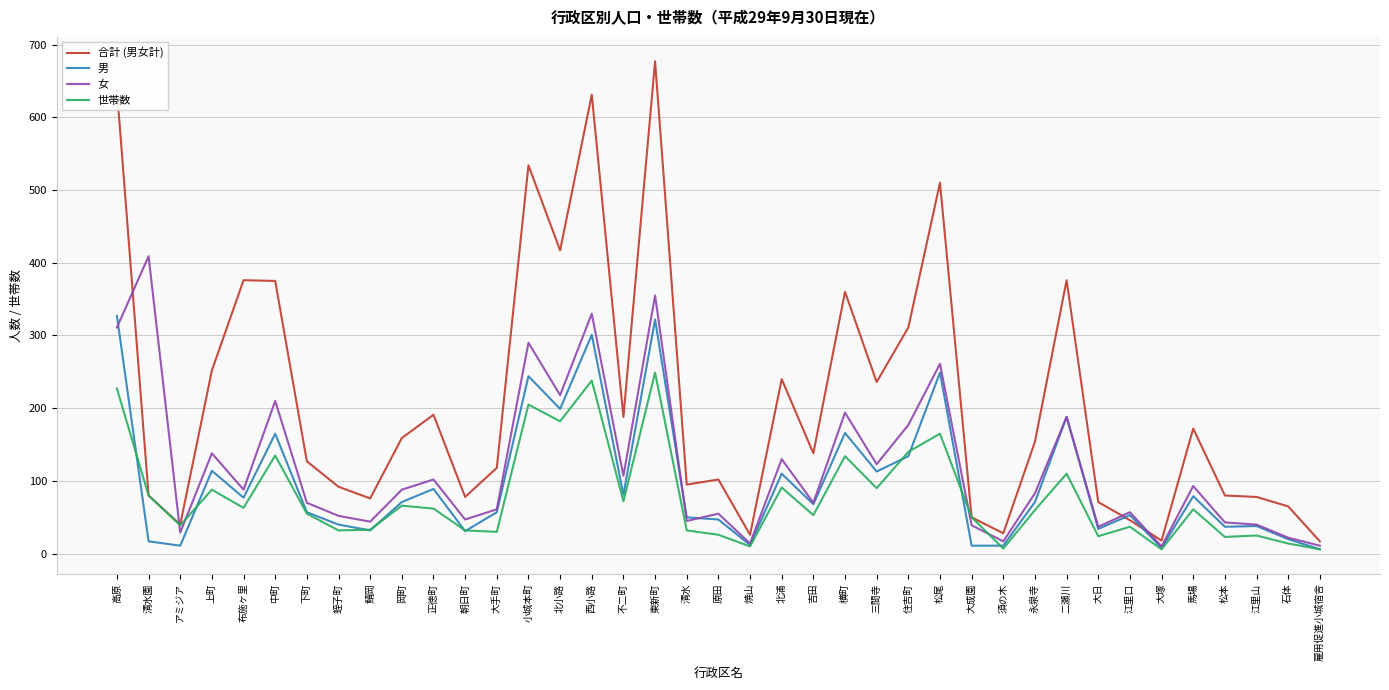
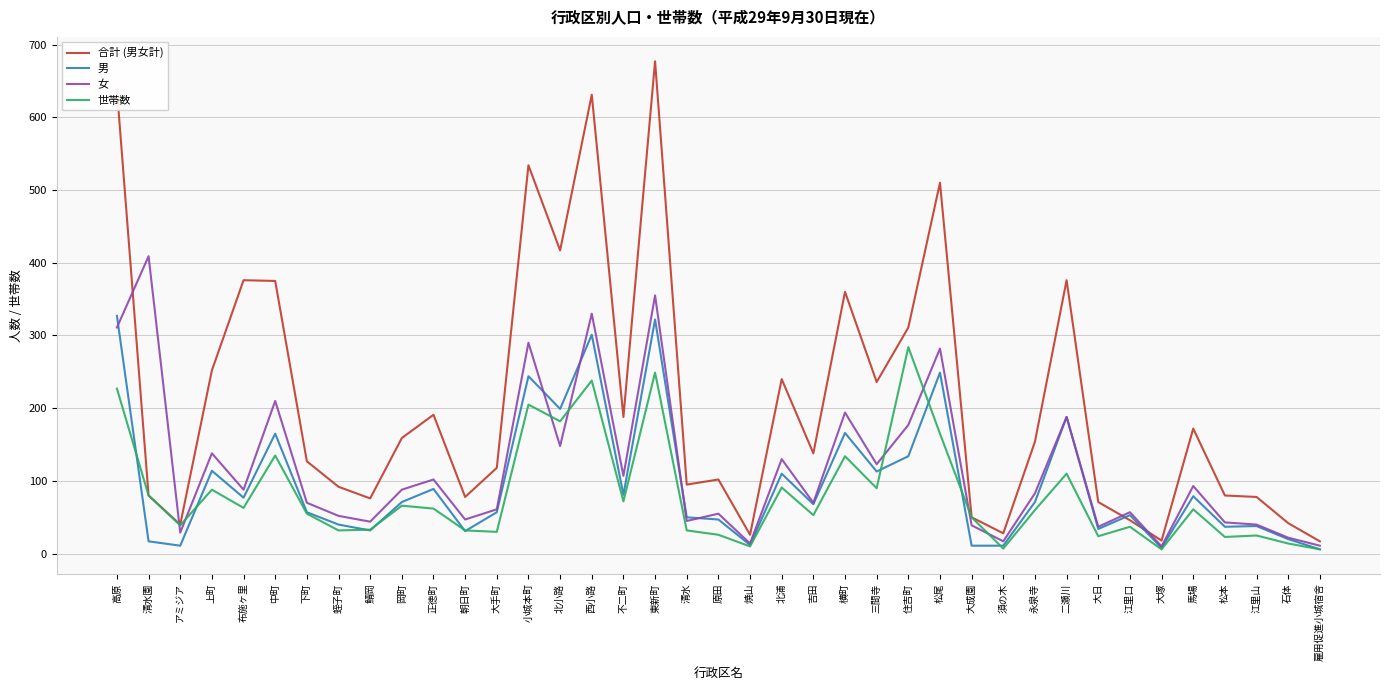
  {
    "合計 (男女計)": {
      "上町": 250,
      "布施ヶ里": 380,
      "中町": 380,
      "下町": 130,
      "蛭子町": 90,
      "鯖岡": 80,
      "岡町": 160,
      "正徳町": 190,
      "朝日町": 80,
      "大手町": 120,
      "小城本町": 530,
      "北小路": 420,
      "西小路": 630,
      "不二町": 190,
      "東新町": 680,
      "清水": 100,
      "原田": 100,
      "焼山": 30,
      "北浦": 240,
      "吉田": 140,
      "横町": 360,
      "三間寺": 240,
      "住吉町": 310,
      "松尾": 510,
      "須の木": 30,
      "永泉寺": 150,
      "二瀬川": 380,
      "大日": 70,
      "江里口": 50,
      "大塚": 20,
      "馬場": 170,
      "松本": 80,
      "江里山": 80,
-     "石体": 70,
+     "石体": 40,
      "雇用促進小城宿舎": 20
    },
    "男": {
      "高原": 330,
      "清水園": 20,
      "アミジア": 10,
      "上町": 110,
      "布施ヶ里": 80,
      "中町": 170,
      "蛭子町": 40,
      "岡町": 70,
      "正徳町": 90,
      "大手町": 60,
      "小城本町": 240,
      "北小路": 200,
      "西小路": 300,
      "不二町": 80,
      "東新町": 320,
      "清水": 50,
      "原田": 50,
      "北浦": 110,
      "横町": 170,
      "三間寺": 110,
      "住吉町": 130,
      "松尾": 250,
      "大成園": 10,
      "須の木": 10,
      "永泉寺": 70,
      "江里口": 50,
      "馬場": 80,
      "松本": 40
    },
    "女": {
      "高原": 310,
      "清水園": 410,
      "アミジア": 30,
      "上町": 140,
      "布施ヶ里": 90,
      "中町": 210,
      "下町": 70,
      "蛭子町": 50,
      "鯖岡": 40,
      "岡町": 90,
      "正徳町": 100,
      "朝日町": 50,
      "大手町": 60,
      "小城本町": 290,
-     "北小路": 220,
+     "北小路": 150,
      "西小路": 330,
      "不二町": 110,
      "東新町": 360,
      "清水": 50,
      "原田": 60,
      "北浦": 130,
      "横町": 190,
      "三間寺": 120,
      "住吉町": 180,
-     "松尾": 260,
+     "松尾": 280,
      "大成園": 40,
      "須の木": 20,
      "永泉寺": 80,
      "江里口": 60,
      "馬場": 90,
      "松本": 40,
      "雇用促進小城宿舎": 10
    },
    "世帯数": {
      "高原": 230,
      "上町": 90,
      "布施ヶ里": 60,
      "中町": 140,
      "蛭子町": 30,
      "岡町": 70,
      "正徳町": 60,
      "大手町": 30,
      "小城本町": 210,
      "北小路": 180,
      "西小路": 240,
      "不二町": 70,
      "東新町": 250,
      "清水": 30,
      "原田": 30,
      "北浦": 90,
      "吉田": 50,
      "横町": 130,
      "三間寺": 90,
-     "住吉町": 140,
+     "住吉町": 280,
      "松尾": 170,
      "須の木": 10,
      "永泉寺": 60,
      "二瀬川": 110,
      "大日": 20,
      "江里口": 40,
      "馬場": 60,
      "松本": 20,
      "江里山": 30,
      "石体": 10
    }
  }
